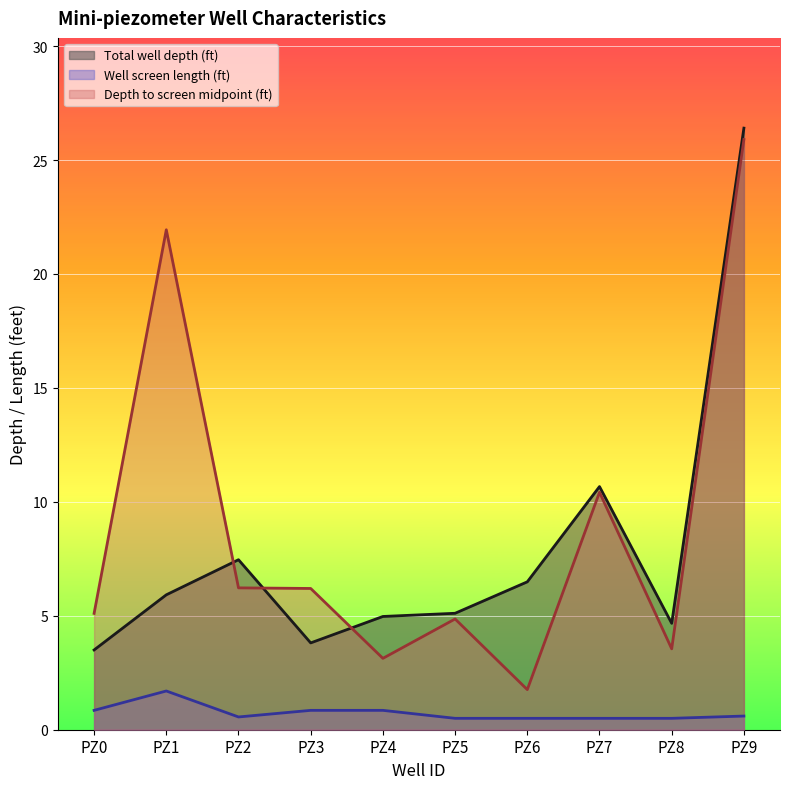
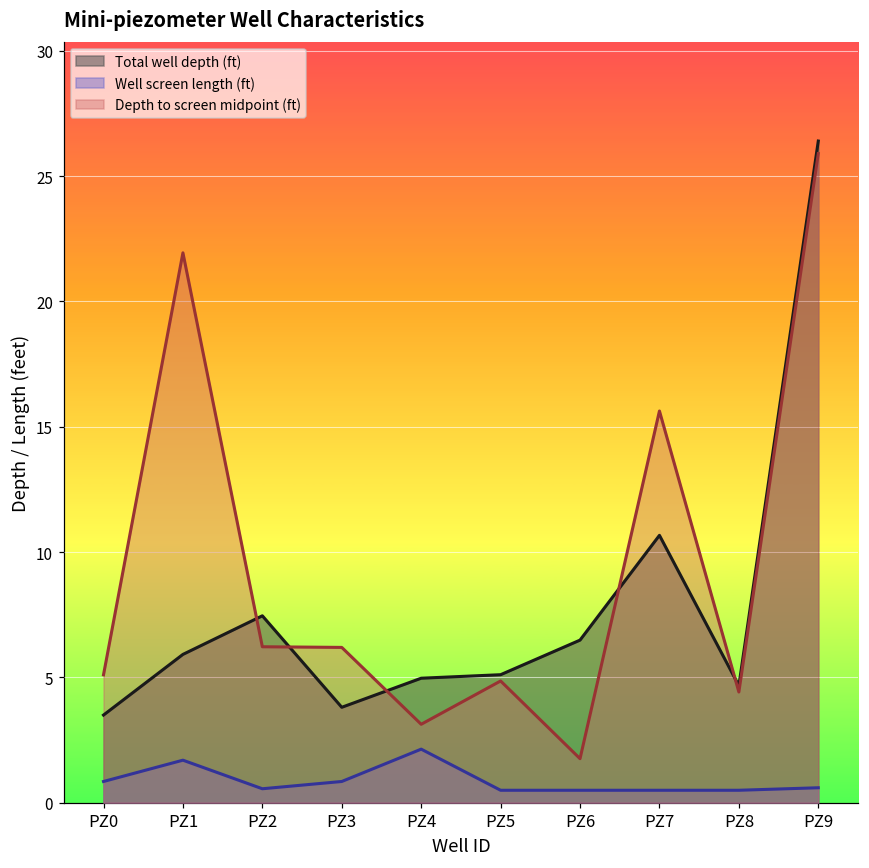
  {
    "Total well depth (ft)": {
      "PZ0": 3.5,
      "PZ1": 5.9,
      "PZ2": 7.5,
      "PZ3": 3.8,
      "PZ4": 5.0,
      "PZ5": 5.1,
      "PZ6": 6.5,
      "PZ7": 10.7,
      "PZ8": 4.7,
      "PZ9": 26.4
    },
    "Well screen length (ft)": {
      "PZ0": 0.9,
      "PZ1": 1.7,
      "PZ2": 0.6,
      "PZ3": 0.9,
-     "PZ4": 0.9,
+     "PZ4": 2.1,
      "PZ5": 0.5,
      "PZ6": 0.5,
      "PZ7": 0.5,
      "PZ8": 0.5,
      "PZ9": 0.6
    },
    "Depth to screen midpoint (ft)": {
      "PZ0": 5.1,
      "PZ1": 21.9,
      "PZ2": 6.2,
      "PZ3": 6.2,
      "PZ4": 3.1,
      "PZ5": 4.9,
      "PZ6": 1.8,
-     "PZ7": 10.4,
-     "PZ8": 3.6,
+     "PZ7": 15.6,
+     "PZ8": 4.4,
      "PZ9": 25.9
    }
  }
